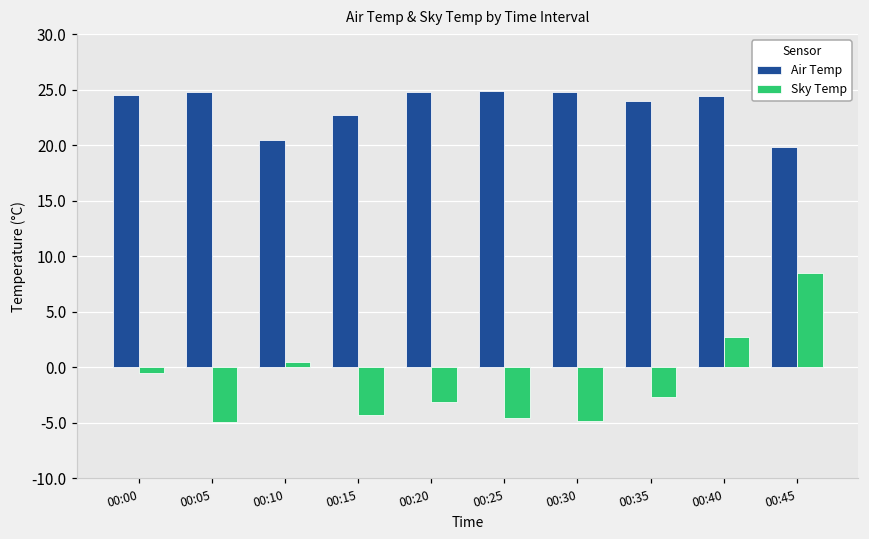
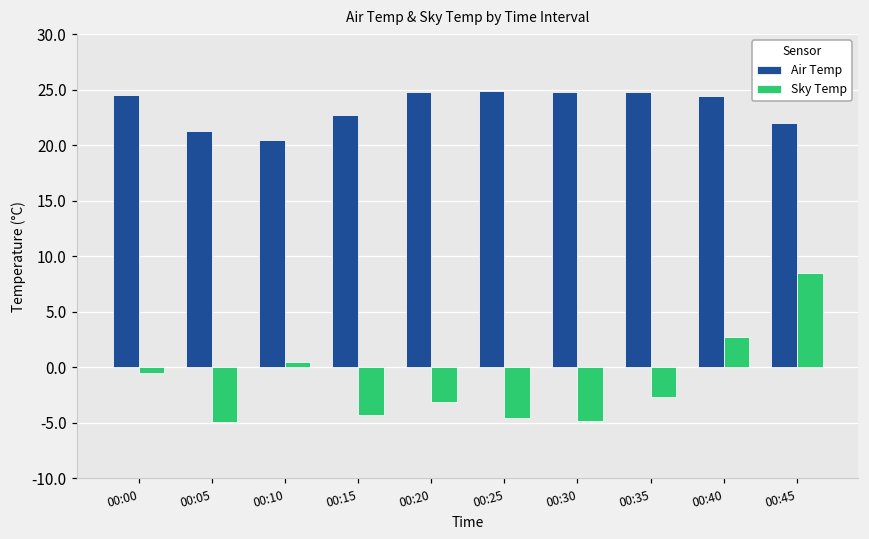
  {
    "Air Temp": {
      "00:00": 24.5,
-     "00:05": 24.8,
+     "00:05": 21.3,
      "00:10": 20.5,
      "00:15": 22.7,
      "00:20": 24.8,
      "00:25": 24.9,
      "00:30": 24.8,
-     "00:35": 24.0,
+     "00:35": 24.8,
      "00:40": 24.4,
-     "00:45": 19.8
+     "00:45": 22.0
    },
    "Sky Temp": {
      "00:00": -0.5,
      "00:05": -4.9,
      "00:10": 0.5,
      "00:15": -4.3,
      "00:20": -3.1,
      "00:25": -4.6,
      "00:30": -4.8,
      "00:35": -2.7,
      "00:40": 2.7,
      "00:45": 8.5
    }
  }
